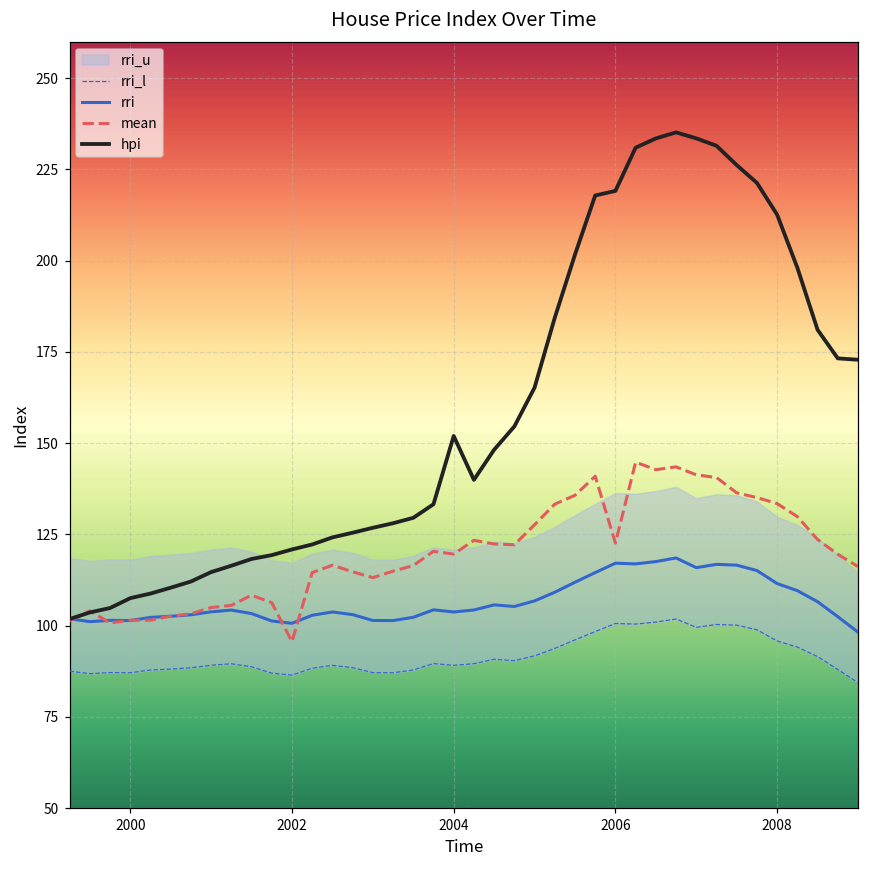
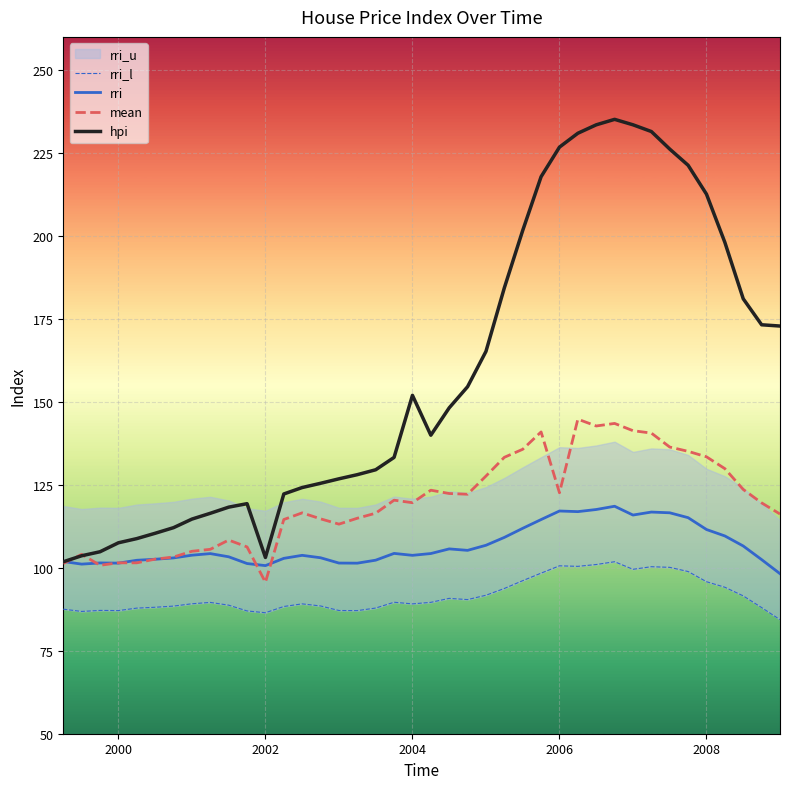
  {
    "mean": {
      "2002": 96,
      "2004": 120,
      "2006": 123,
      "2008": 133
    },
    "hpi": {
      "2000": 108,
-     "2002": 121,
+     "2002": 103,
      "2004": 152,
-     "2006": 219,
+     "2006": 227,
      "2008": 213
    }
  }
